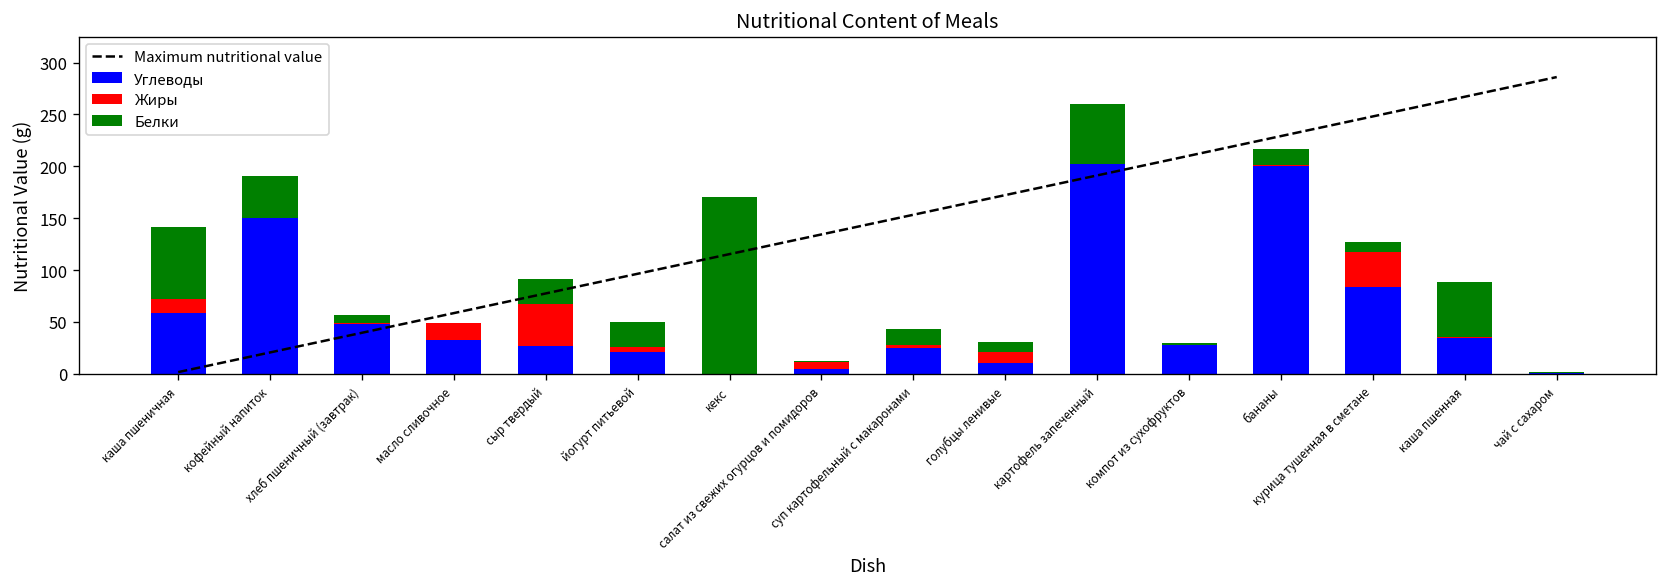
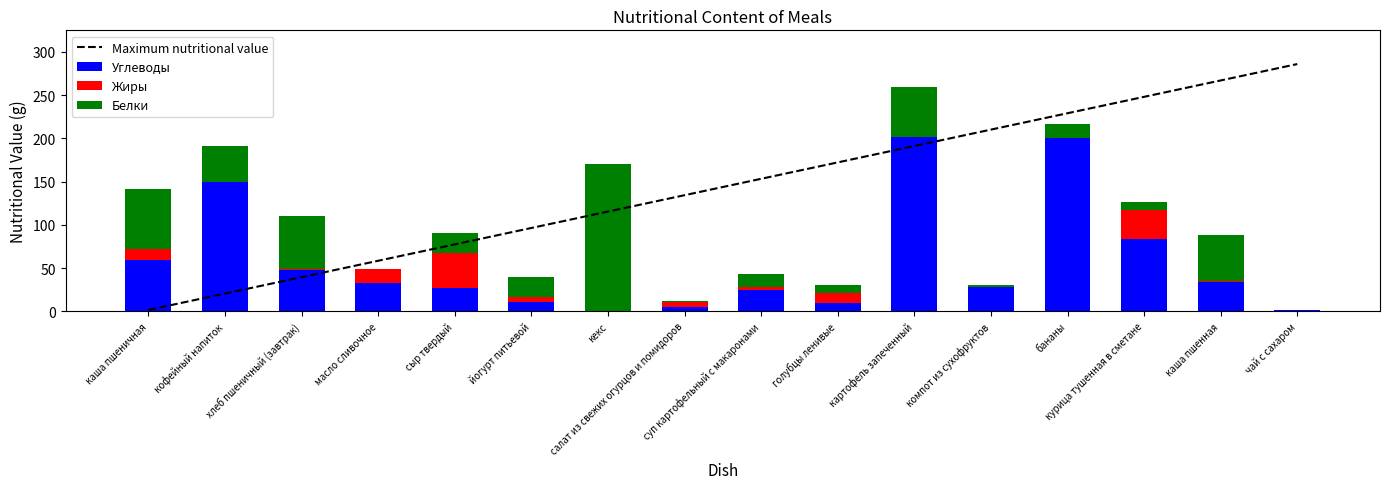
  {
    "Углеводы": {
      "каша пшеничная": 60,
      "кофейный напиток": 150,
      "хлеб пшеничный (завтрак)": 50,
      "масло сливочное": 30,
      "сыр твердый": 30,
-     "йогурт питьевой": 20,
+     "йогурт питьевой": 10,
      "кекс": 0,
      "салат из свежих огурцов и помидоров": 10,
      "суп картофельный с макаронами": 30,
      "голубцы ленивые": 10,
      "картофель запеченный": 200,
      "компот из сухофруктов": 30,
      "бананы": 200,
      "курица тушенная в сметане": 80,
      "каша пшенная": 30
    },
    "Maximum nutritional value": {
      "каша пшеничная": 0,
      "кофейный напиток": 20,
      "хлеб пшеничный (завтрак)": 40,
      "масло сливочное": 60,
      "сыр твердый": 80,
      "йогурт питьевой": 100,
      "кекс": 120,
      "салат из свежих огурцов и помидоров": 130,
      "суп картофельный с макаронами": 150,
      "голубцы ленивые": 170,
      "картофель запеченный": 190,
      "компот из сухофруктов": 210,
      "бананы": 230,
      "курица тушенная в сметане": 250,
      "каша пшенная": 270,
      "чай с сахаром": 290
    },
    "Жиры": {
      "каша пшеничная": 10,
      "кофейный напиток": 0,
      "масло сливочное": 20,
      "сыр твердый": 40,
      "йогурт питьевой": 10,
      "кекс": 0,
      "салат из свежих огурцов и помидоров": 10,
      "суп картофельный с макаронами": 0,
      "голубцы ленивые": 10,
      "картофель запеченный": 0,
      "компот из сухофруктов": 0,
      "курица тушенная в сметане": 30,
      "чай с сахаром": 0
    },
    "Белки": {
      "каша пшеничная": 70,
      "кофейный напиток": 40,
-     "хлеб пшеничный (завтрак)": 10,
+     "хлеб пшеничный (завтрак)": 60,
      "масло сливочное": 0,
      "сыр твердый": 20,
      "йогурт питьевой": 20,
      "кекс": 170,
      "суп картофельный с макаронами": 20,
      "голубцы ленивые": 10,
      "картофель запеченный": 60,
      "бананы": 20,
      "курица тушенная в сметане": 10,
      "каша пшенная": 50
    }
  }
